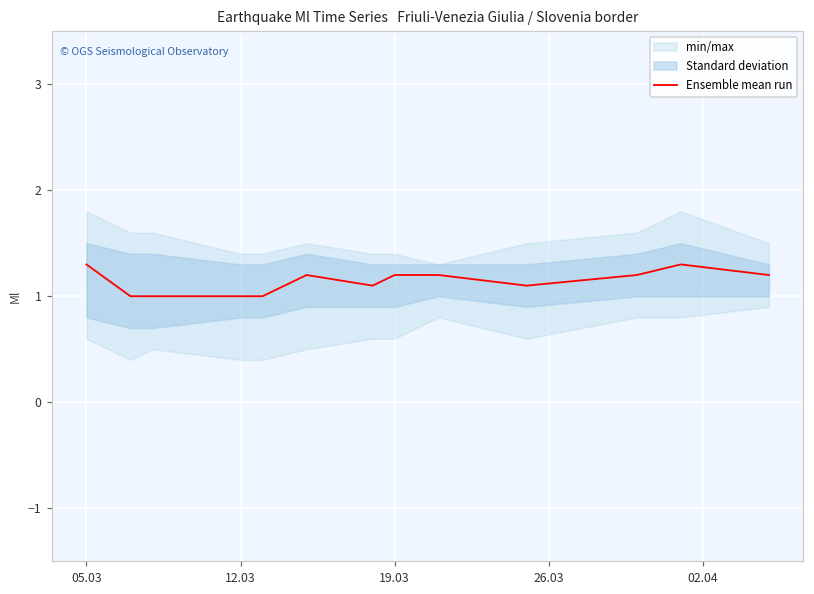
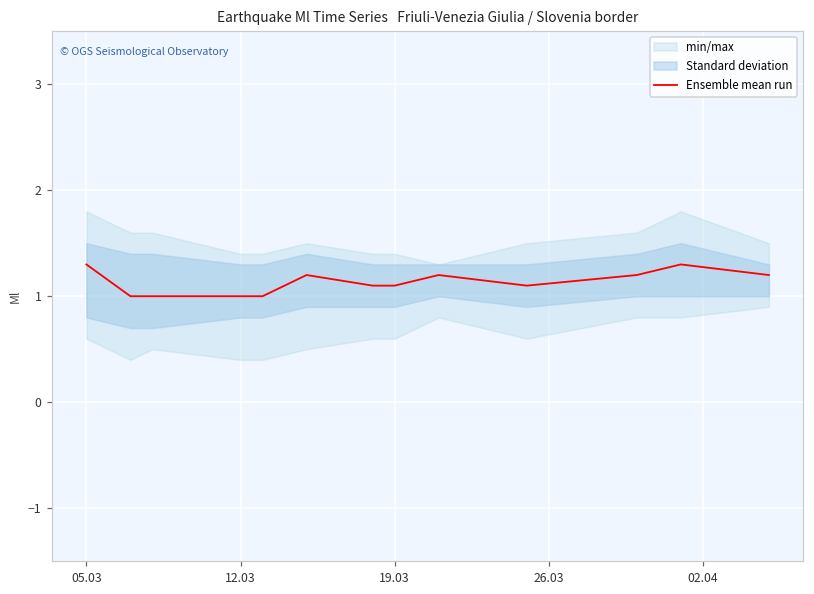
  {
    "Ensemble mean run": {
      "05.03": 1.3,
      "12.03": 1.0,
-     "19.03": 1.2
+     "19.03": 1.1
    }
  }
